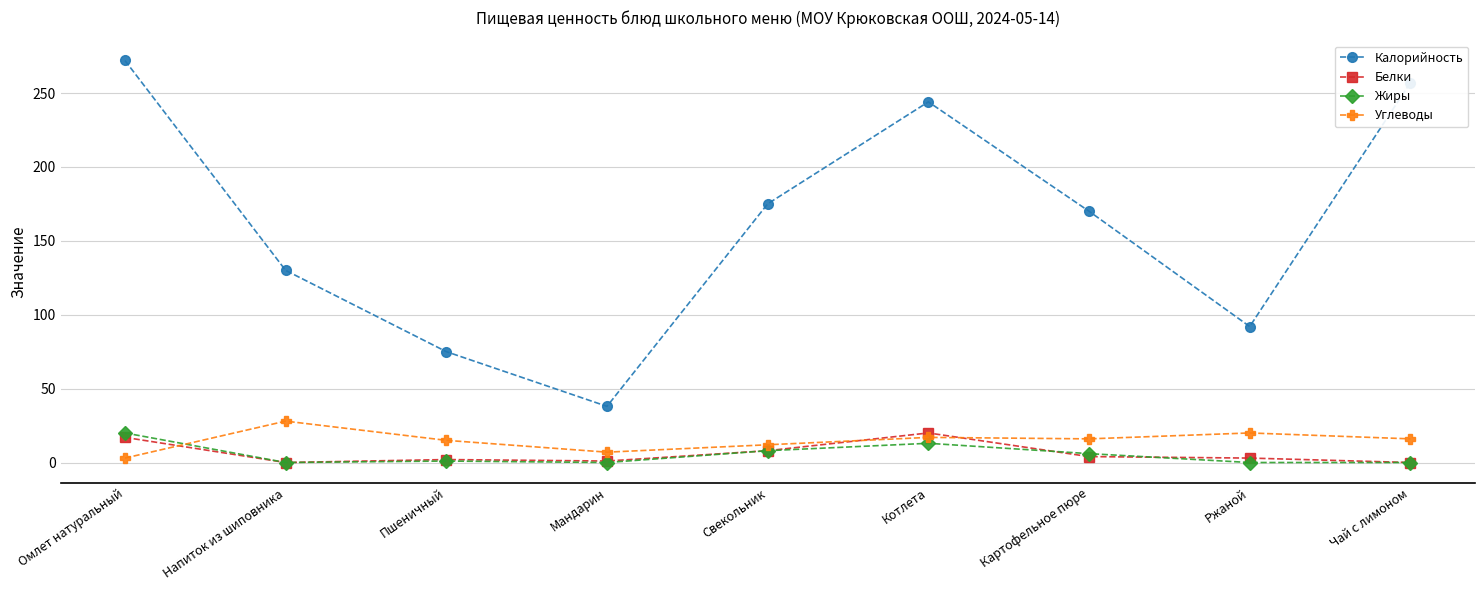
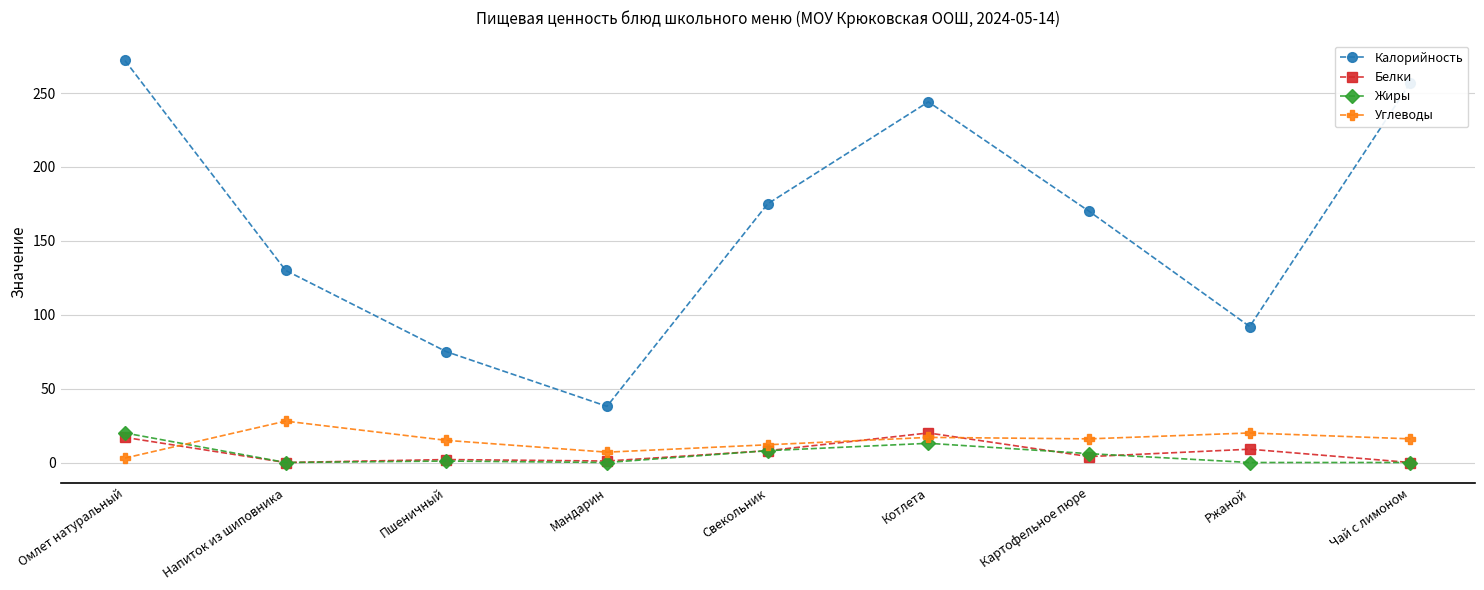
  {
    "Калорийность": {
      "Омлет натуральный": 272,
      "Напиток из шиповника": 130,
      "Пшеничный": 75,
      "Мандарин": 38,
      "Свекольник": 175,
      "Котлета": 244,
      "Картофельное пюре": 170,
      "Ржаной": 92
    },
    "Белки": {
      "Омлет натуральный": 17,
      "Котлета": 20,
      "Картофельное пюре": 4,
-     "Ржаной": 3
+     "Ржаной": 9
    },
    "Жиры": {
      "Омлет натуральный": 20,
      "Котлета": 13,
      "Картофельное пюре": 6,
      "Ржаной": 0
    },
    "Углеводы": {
      "Омлет натуральный": 3,
      "Напиток из шиповника": 28,
      "Пшеничный": 15,
      "Мандарин": 7,
      "Свекольник": 12,
      "Котлета": 17,
      "Картофельное пюре": 16,
      "Ржаной": 20,
      "Чай с лимоном": 16
    }
  }
